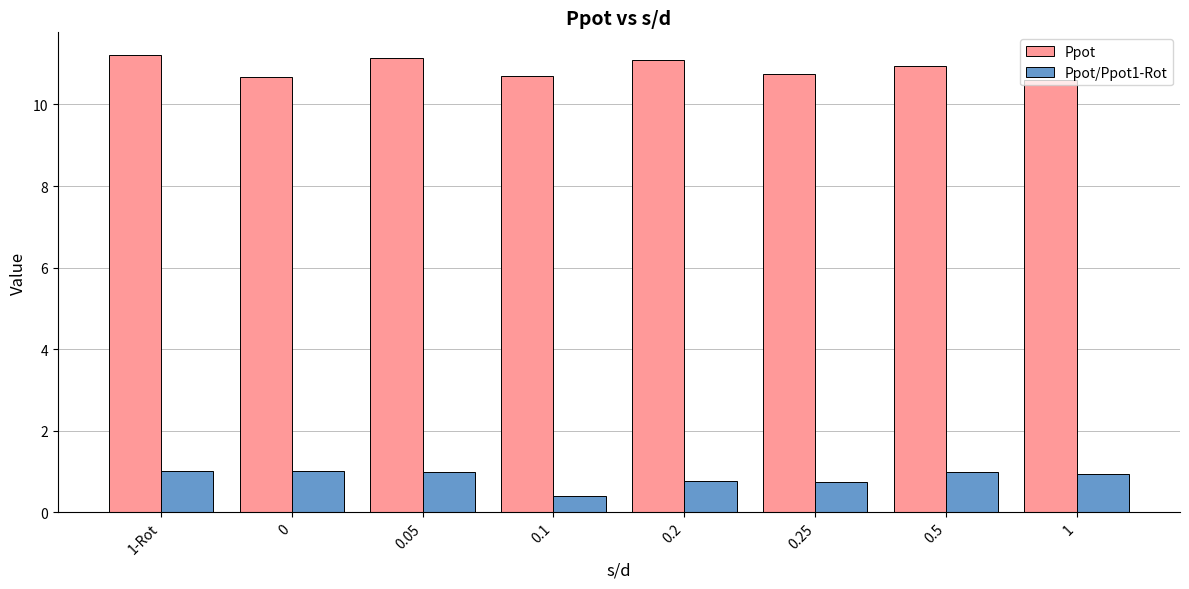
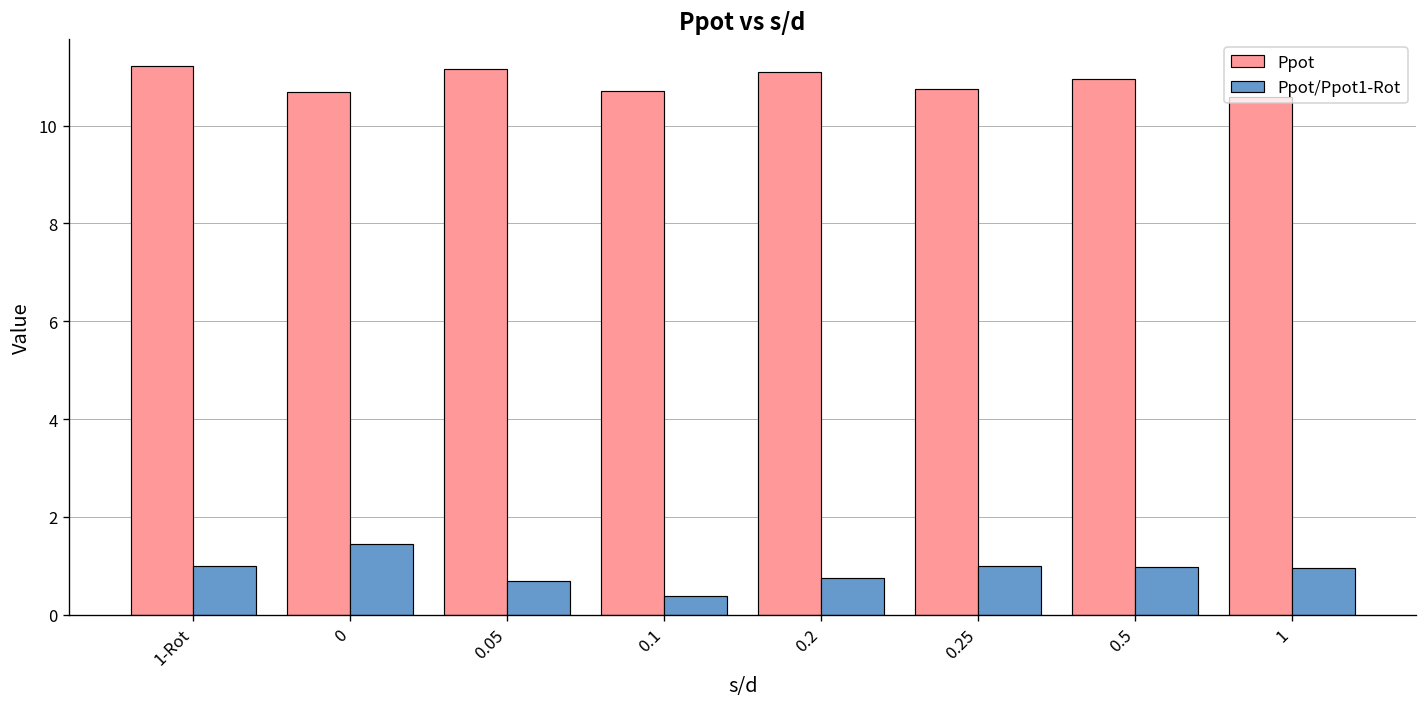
  {
    "Ppot": {
      "1-Rot": 11.2,
      "0": 10.7,
      "0.05": 11.2,
      "0.1": 10.7,
      "0.2": 11.1,
      "0.25": 10.7,
      "0.5": 11.0
    },
    "Ppot/Ppot1-Rot": {
      "1-Rot": 1.0,
-     "0": 1.0,
-     "0.05": 1.0,
+     "0": 1.4,
+     "0.05": 0.7,
      "0.1": 0.4,
      "0.2": 0.8,
-     "0.25": 0.7,
+     "0.25": 1.0,
      "0.5": 1.0,
      "1": 0.9
    }
  }
